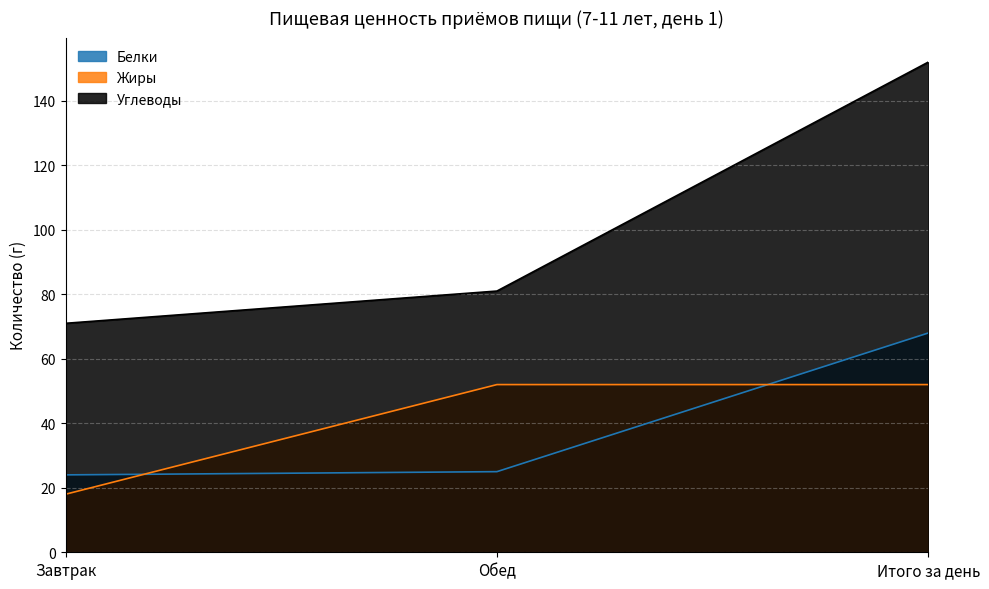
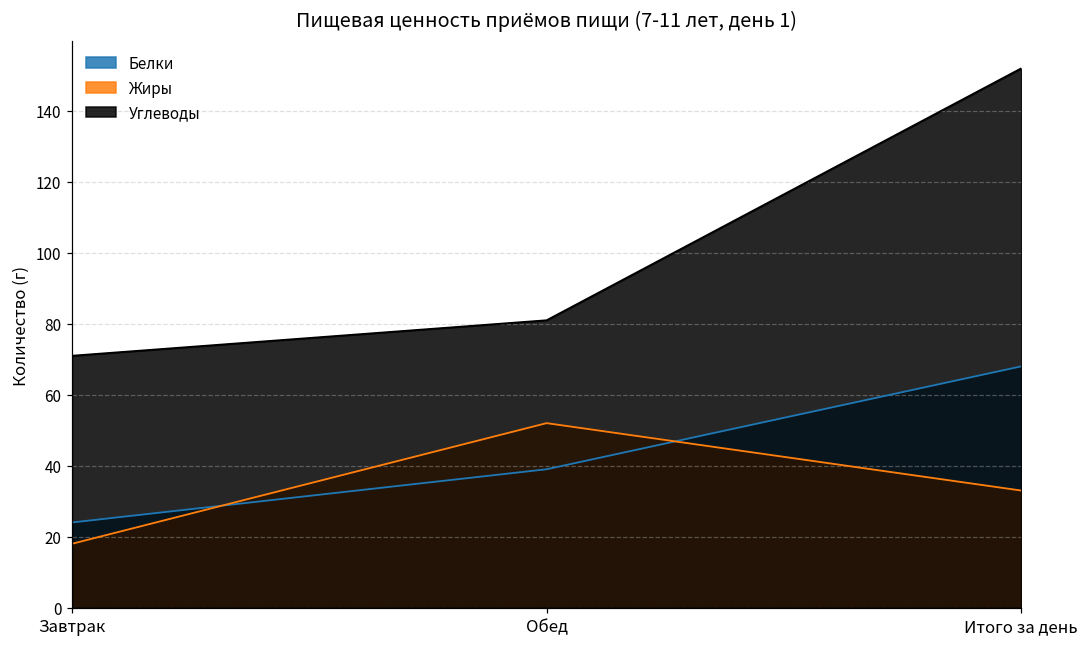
  {
    "Белки": {
      "Завтрак": 24,
-     "Обед": 25,
+     "Обед": 39,
      "Итого за день": 68
    },
    "Жиры": {
      "Завтрак": 18,
      "Обед": 52,
-     "Итого за день": 52
+     "Итого за день": 33
    },
    "Углеводы": {
      "Завтрак": 71,
      "Обед": 81,
      "Итого за день": 152
    }
  }
